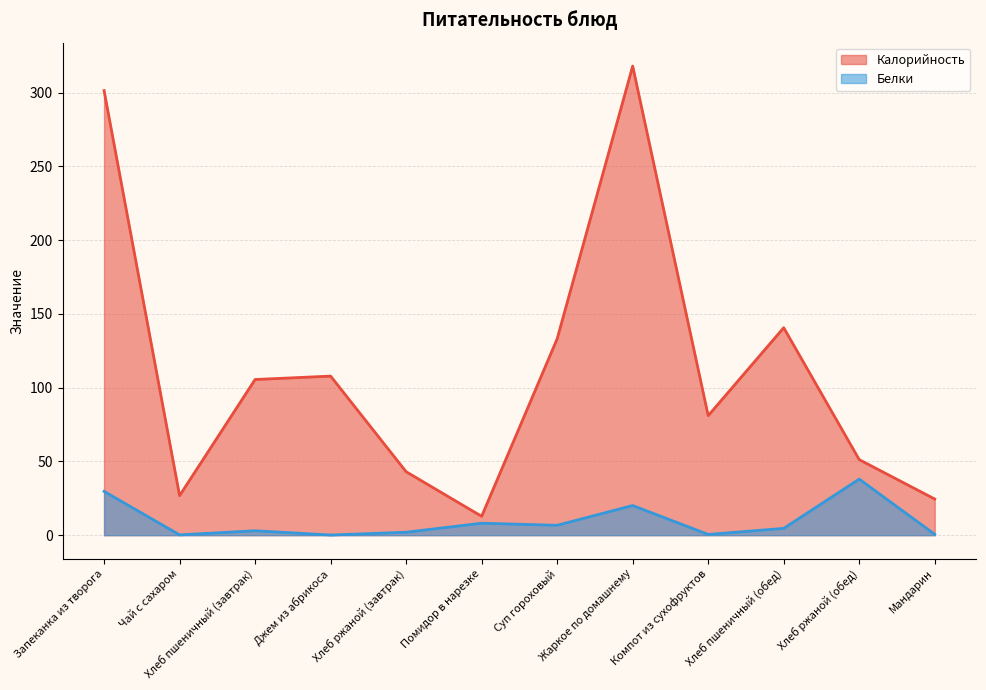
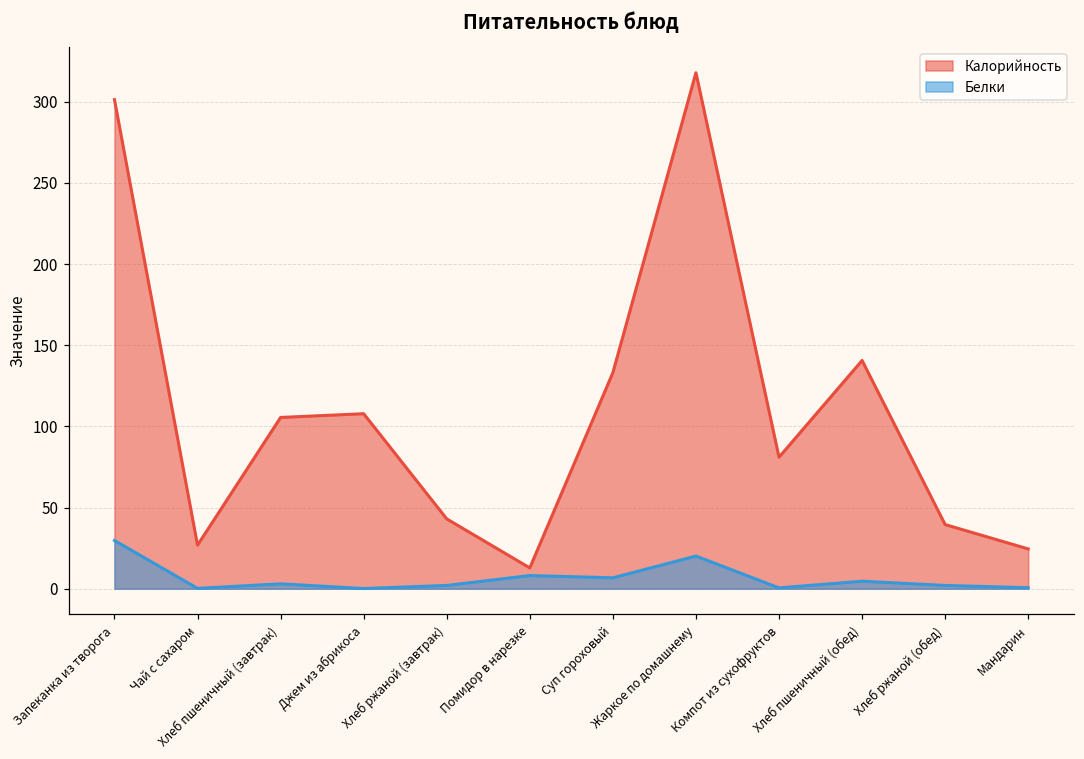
  {
    "Калорийность": {
      "Запеканка из творога": 301,
      "Чай с сахаром": 27,
      "Хлеб пшеничный (завтрак)": 106,
      "Джем из абрикоса": 108,
      "Хлеб ржаной (завтрак)": 43,
      "Помидор в нарезке": 13,
      "Суп гороховый": 133,
      "Жаркое по домашнему": 318,
      "Компот из сухофруктов": 81,
      "Хлеб пшеничный (обед)": 141,
-     "Хлеб ржаной (обед)": 51,
+     "Хлеб ржаной (обед)": 40,
      "Мандарин": 25
    },
    "Белки": {
      "Запеканка из творога": 30,
      "Чай с сахаром": 0,
      "Хлеб пшеничный (завтрак)": 3,
      "Джем из абрикоса": 0,
      "Хлеб ржаной (завтрак)": 2,
      "Помидор в нарезке": 8,
      "Суп гороховый": 7,
      "Жаркое по домашнему": 20,
      "Компот из сухофруктов": 1,
      "Хлеб пшеничный (обед)": 5,
-     "Хлеб ржаной (обед)": 38,
+     "Хлеб ржаной (обед)": 2,
      "Мандарин": 1
    }
  }
